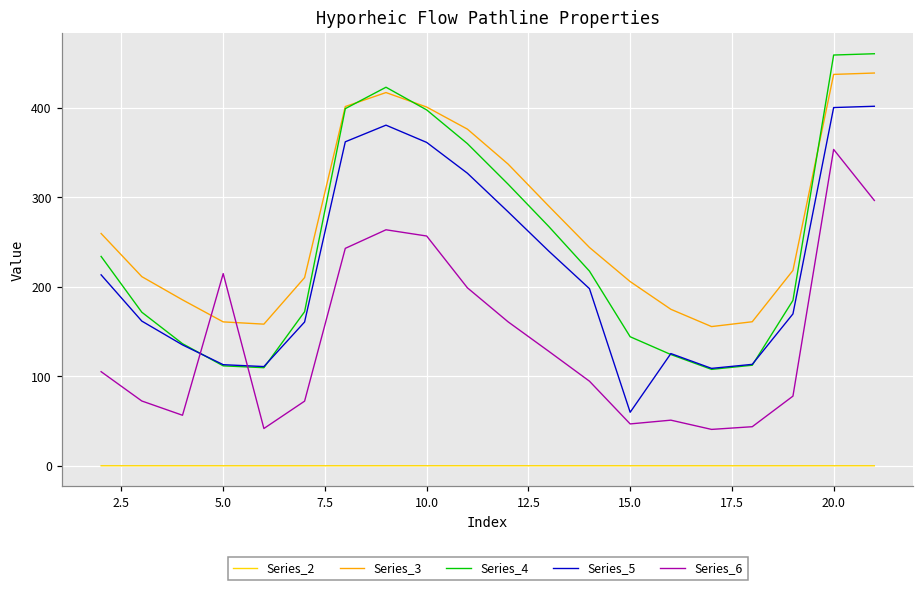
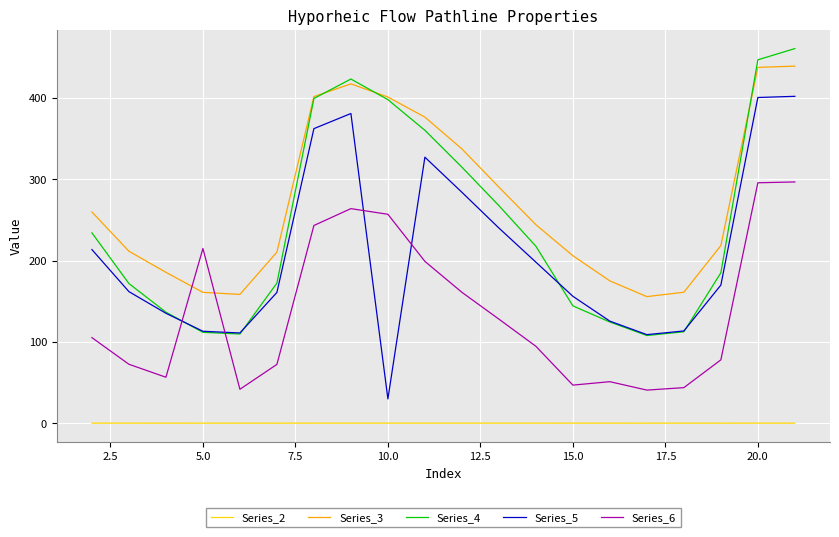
  {
    "Series_4": {
      "10.0": 400,
      "15.0": 140,
-     "20.0": 460
+     "20.0": 450
    },
    "Series_5": {
-     "10.0": 360,
-     "15.0": 60,
+     "10.0": 30,
+     "15.0": 160,
      "20.0": 400
    },
    "Series_6": {
      "5.0": 210,
      "10.0": 260,
      "15.0": 50,
-     "20.0": 350
+     "20.0": 300
    }
  }
